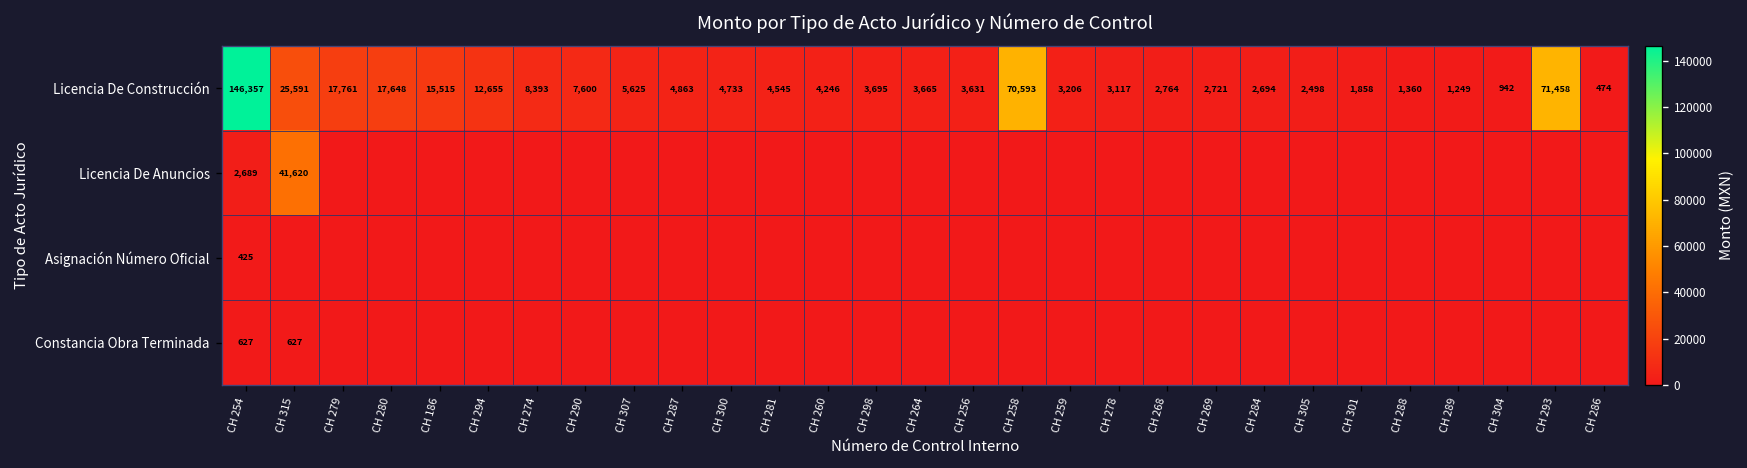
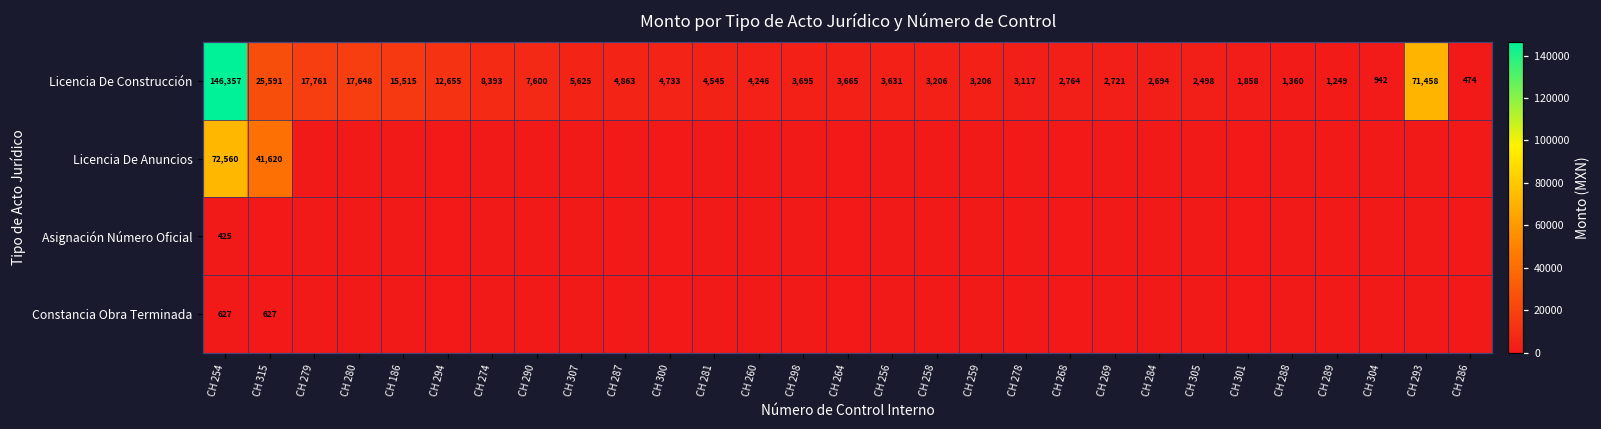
  {
    "Licencia De Construcción": {
      "CH 254": "146,357",
      "CH 315": "25,591",
      "CH 279": "17,761",
      "CH 280": "17,648",
      "CH 186": "15,515",
      "CH 294": "12,655",
      "CH 274": "8,393",
      "CH 290": "7,600",
      "CH 307": "5,625",
      "CH 287": "4,863",
      "CH 300": "4,733",
      "CH 281": "4,545",
      "CH 260": "4,246",
      "CH 298": "3,695",
      "CH 264": "3,665",
      "CH 256": "3,631",
-     "CH 258": "70,593",
+     "CH 258": "3,206",
      "CH 259": "3,206",
      "CH 278": "3,117",
      "CH 268": "2,764",
      "CH 269": "2,721",
      "CH 284": "2,694",
      "CH 305": "2,498",
      "CH 301": "1,858",
      "CH 288": "1,360",
      "CH 289": "1,249",
      "CH 304": "942",
      "CH 293": "71,458",
      "CH 286": "474"
    },
    "Licencia De Anuncios": {
-     "CH 254": "2,689",
+     "CH 254": "72,560",
      "CH 315": "41,620"
    },
    "Asignación Número Oficial": {
      "CH 254": "425"
    },
    "Constancia Obra Terminada": {
      "CH 254": "627",
      "CH 315": "627"
    }
  }
